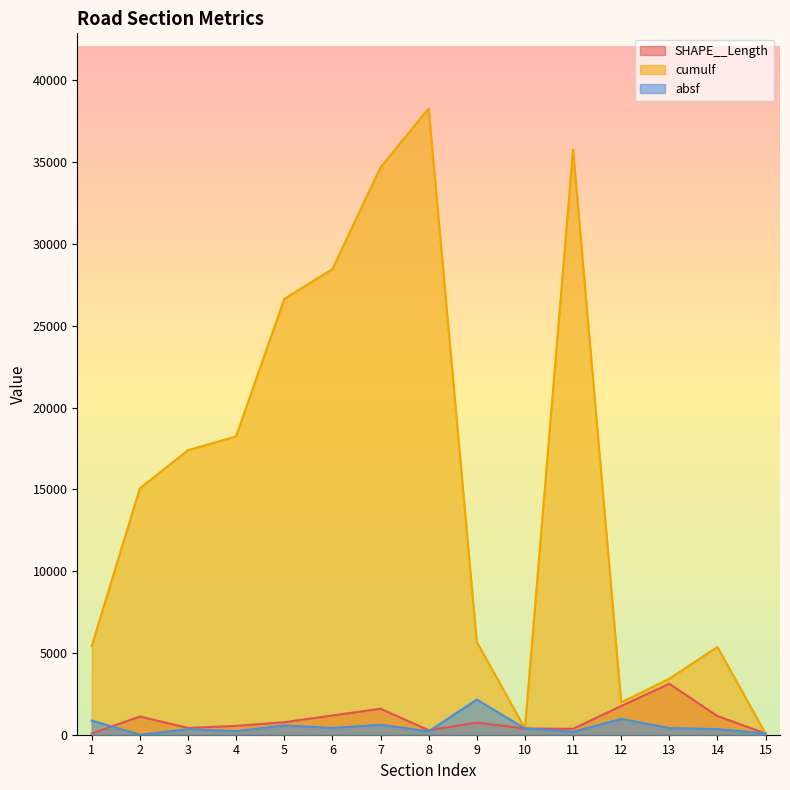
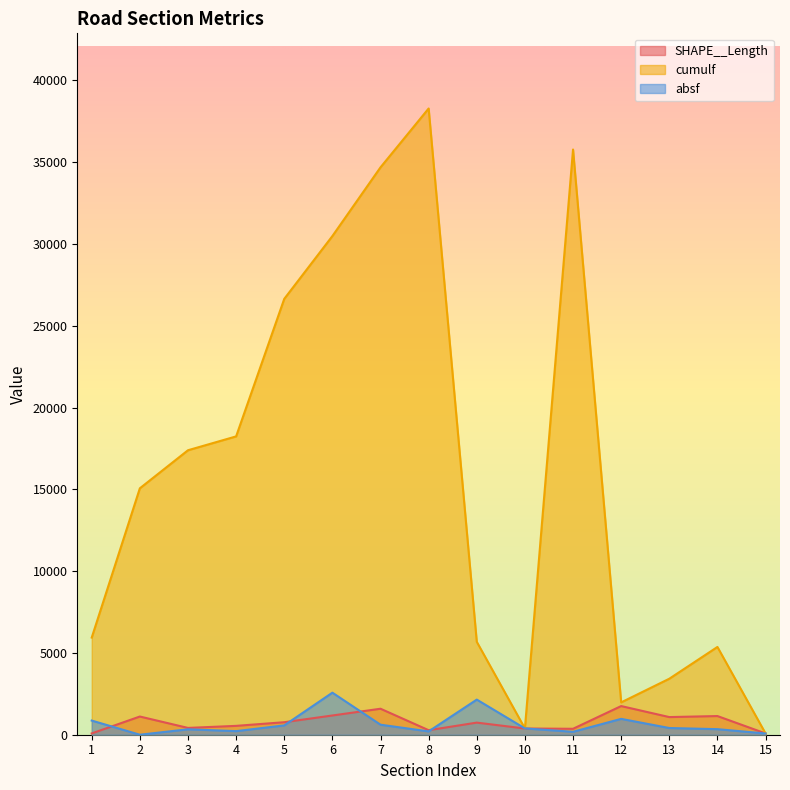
  {
    "SHAPE__Length": {
      "1": 100,
      "2": 1100,
      "4": 500,
      "5": 800,
      "6": 1200,
      "7": 1600,
      "9": 700,
      "11": 400,
      "12": 1800,
-     "13": 3100,
+     "13": 1100,
      "14": 1100
    },
    "cumulf": {
-     "1": 5400,
+     "1": 5900,
      "2": 15100,
      "3": 17400,
      "4": 18200,
      "5": 26600,
-     "6": 28500,
+     "6": 30500,
      "7": 34700,
      "8": 38300,
      "9": 5700,
      "11": 35800,
      "12": 2000,
      "13": 3400,
      "14": 5400
    },
    "absf": {
      "1": 900,
      "2": 0,
      "4": 200,
      "5": 600,
-     "6": 400,
+     "6": 2600,
      "7": 600,
      "9": 2100,
      "11": 200,
      "12": 1000,
      "13": 400,
      "14": 300
    }
  }
